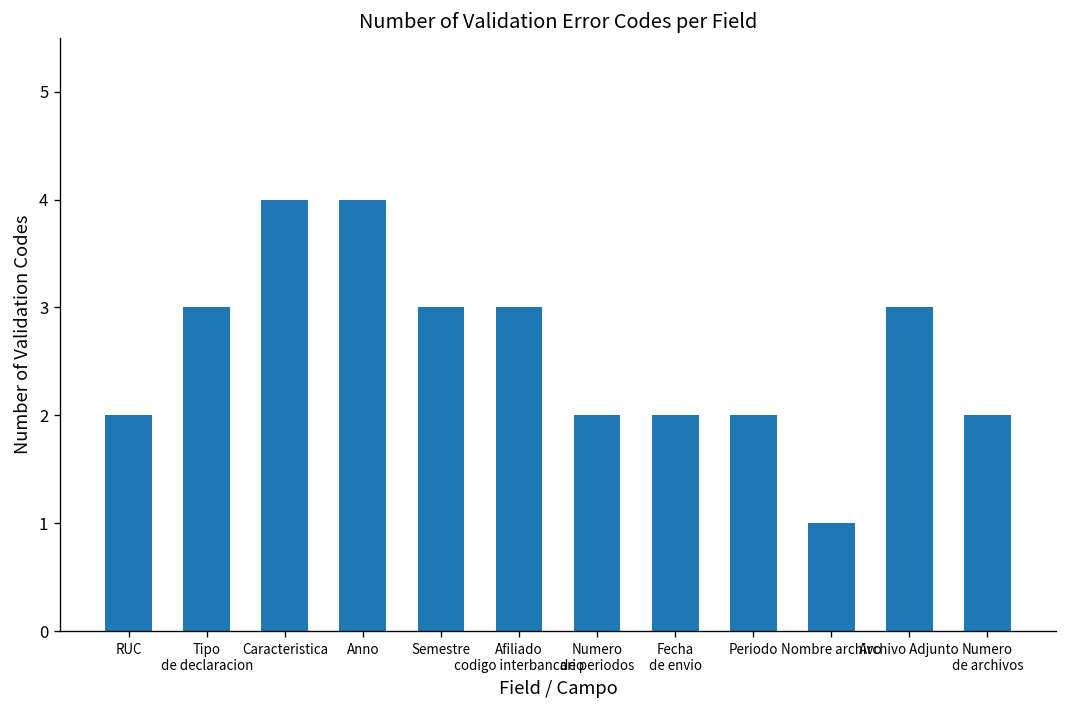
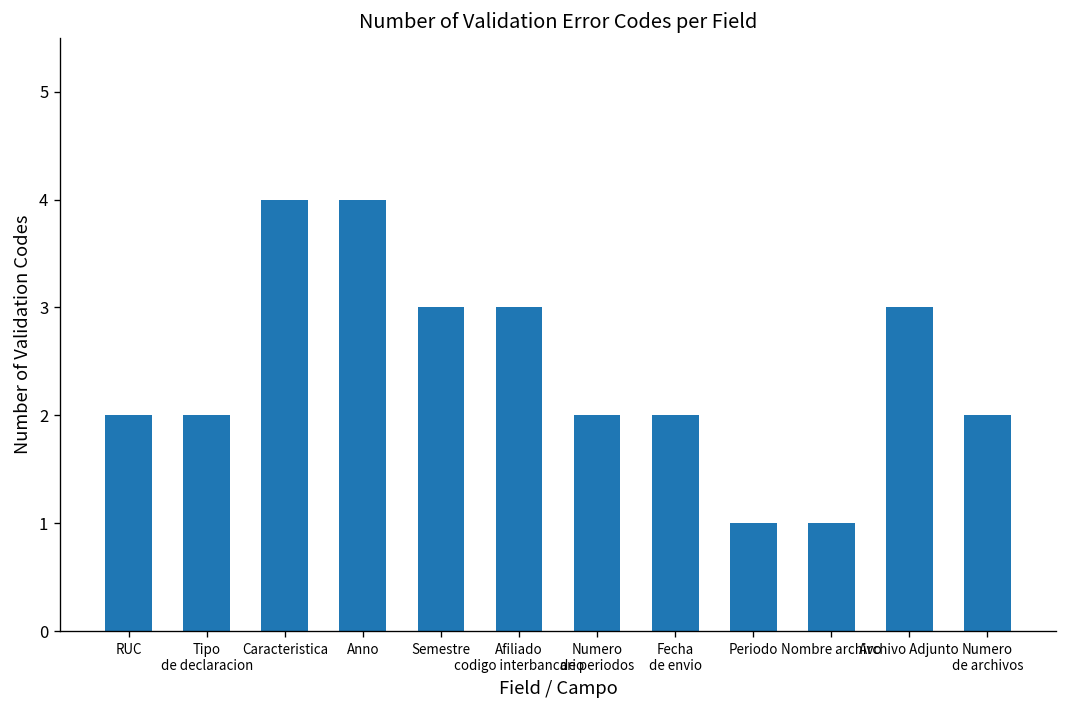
  {
    "RUC": 2,
-   "Tipo de declaracion": 3,
+   "Tipo de declaracion": 2,
    "Caracteristica": 4,
    "Anno": 4,
    "Fecha de envio": 2,
-   "Periodo": 2,
+   "Periodo": 1,
    "Numero de archivos": 2
  }
